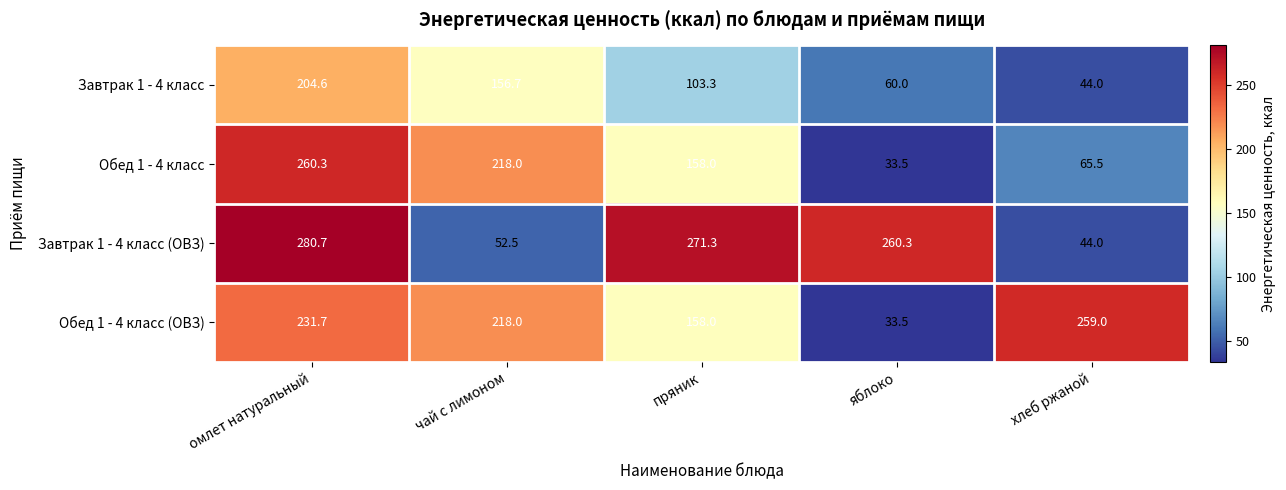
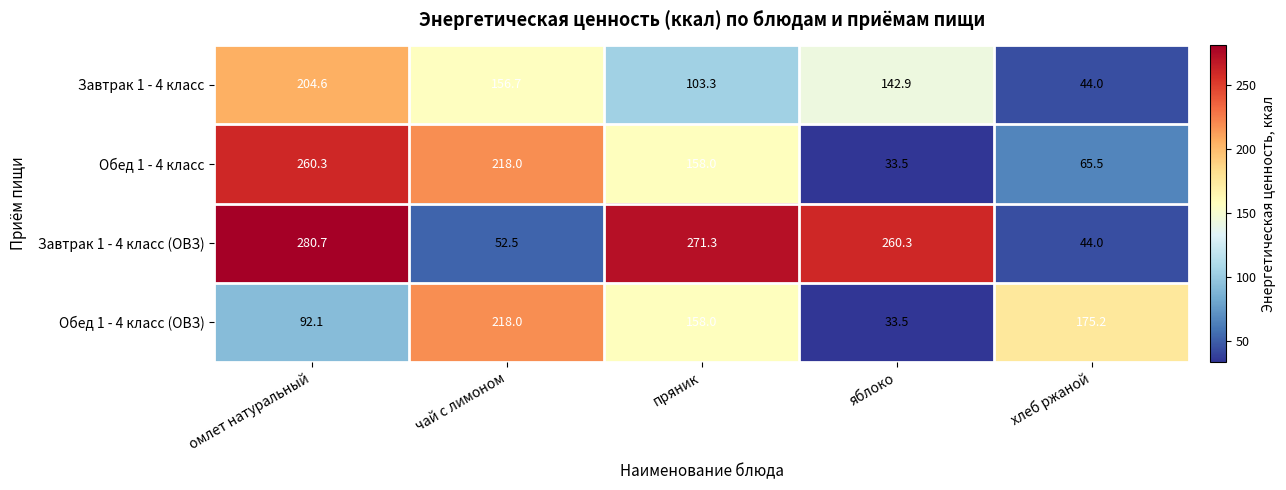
  {
    "Завтрак 1 - 4 класс": {
      "омлет натуральный": 204.6,
      "чай с лимоном": 156.7,
      "пряник": 103.3,
-     "яблоко": 60.0,
+     "яблоко": 142.9,
      "хлеб ржаной": 44.0
    },
    "Обед 1 - 4 класс": {
      "омлет натуральный": 260.3,
      "чай с лимоном": 218.0,
      "пряник": 158.0,
      "яблоко": 33.5,
      "хлеб ржаной": 65.5
    },
    "Завтрак 1 - 4 класс (ОВЗ)": {
      "омлет натуральный": 280.7,
      "чай с лимоном": 52.5,
      "пряник": 271.3,
      "яблоко": 260.3,
      "хлеб ржаной": 44.0
    },
    "Обед 1 - 4 класс (ОВЗ)": {
-     "омлет натуральный": 231.7,
+     "омлет натуральный": 92.1,
      "чай с лимоном": 218.0,
      "пряник": 158.0,
      "яблоко": 33.5,
-     "хлеб ржаной": 259.0
+     "хлеб ржаной": 175.2
    }
  }
